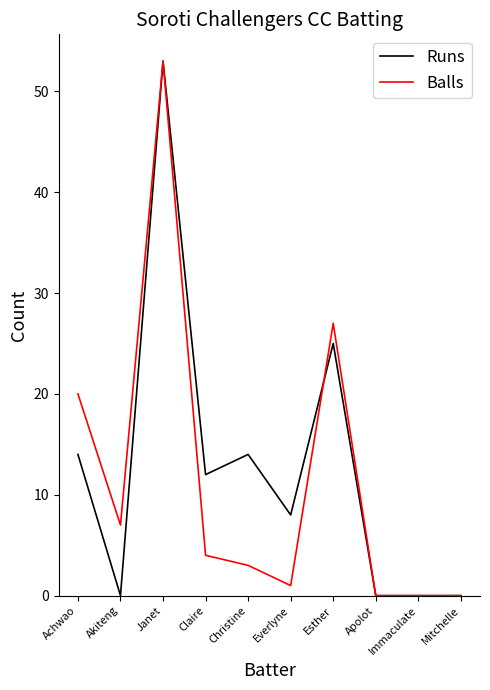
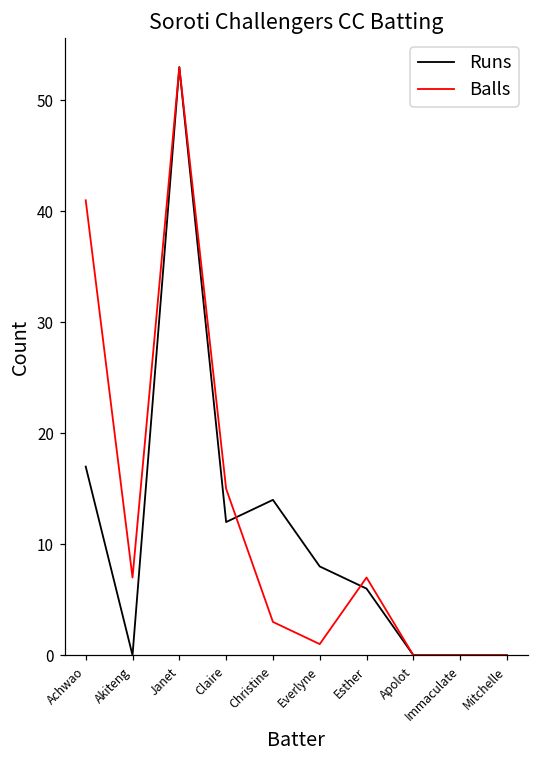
  {
    "Runs": {
-     "Achwao": 14,
+     "Achwao": 17,
      "Akiteng": 0,
      "Claire": 12,
      "Christine": 14,
      "Everlyne": 8,
-     "Esther": 25
+     "Esther": 6
    },
    "Balls": {
-     "Achwao": 20,
+     "Achwao": 41,
      "Akiteng": 7,
-     "Claire": 4,
+     "Claire": 15,
      "Christine": 3,
      "Everlyne": 1,
-     "Esther": 27
+     "Esther": 7
    }
  }
